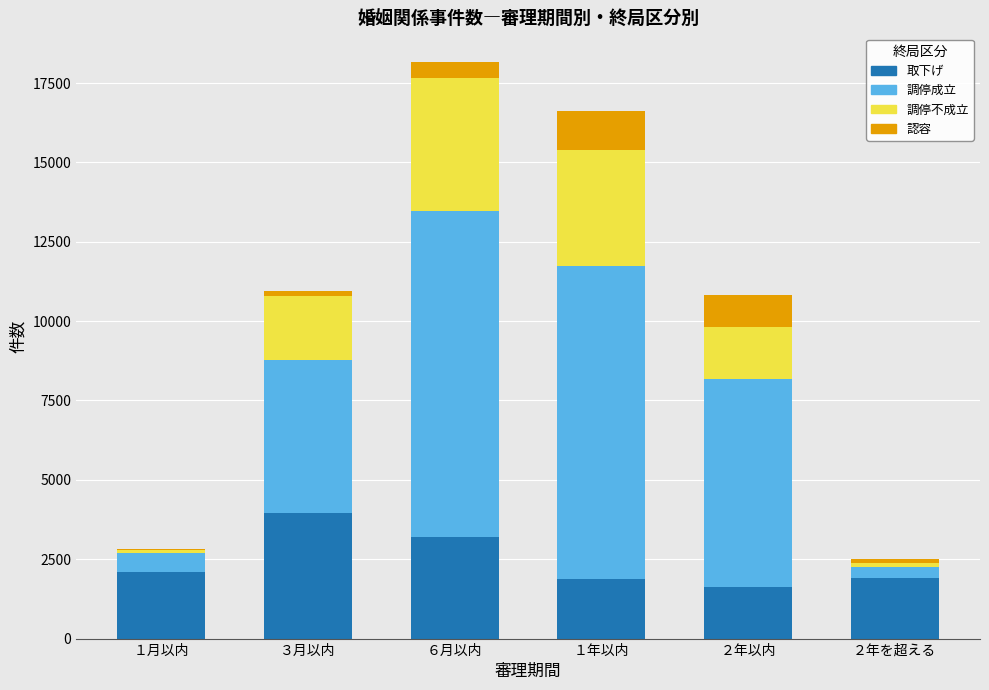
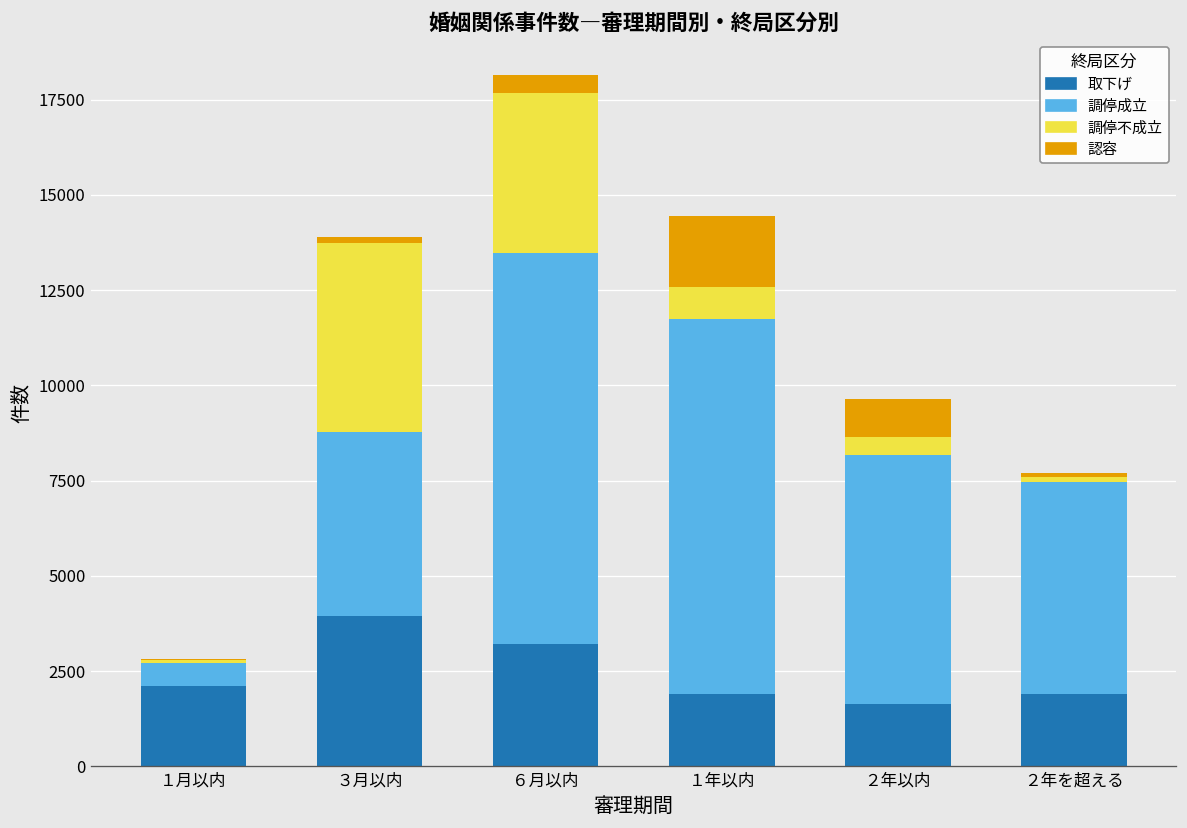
  {
    "取下げ": {
      "１月以内": 2100,
      "３月以内": 3900,
      "６月以内": 3200,
      "１年以内": 1900,
      "２年以内": 1600,
      "２年を超える": 1900
    },
    "調停成立": {
      "１月以内": 600,
      "３月以内": 4800,
      "６月以内": 10300,
      "１年以内": 9800,
      "２年以内": 6500,
-     "２年を超える": 300
+     "２年を超える": 5600
    },
    "調停不成立": {
      "１月以内": 100,
-     "３月以内": 2000,
+     "３月以内": 5000,
      "６月以内": 4200,
-     "１年以内": 3700,
-     "２年以内": 1600,
+     "１年以内": 800,
+     "２年以内": 500,
      "２年を超える": 100
    },
    "認容": {
      "３月以内": 100,
      "６月以内": 500,
-     "１年以内": 1200,
+     "１年以内": 1900,
      "２年以内": 1000,
      "２年を超える": 100
    }
  }
